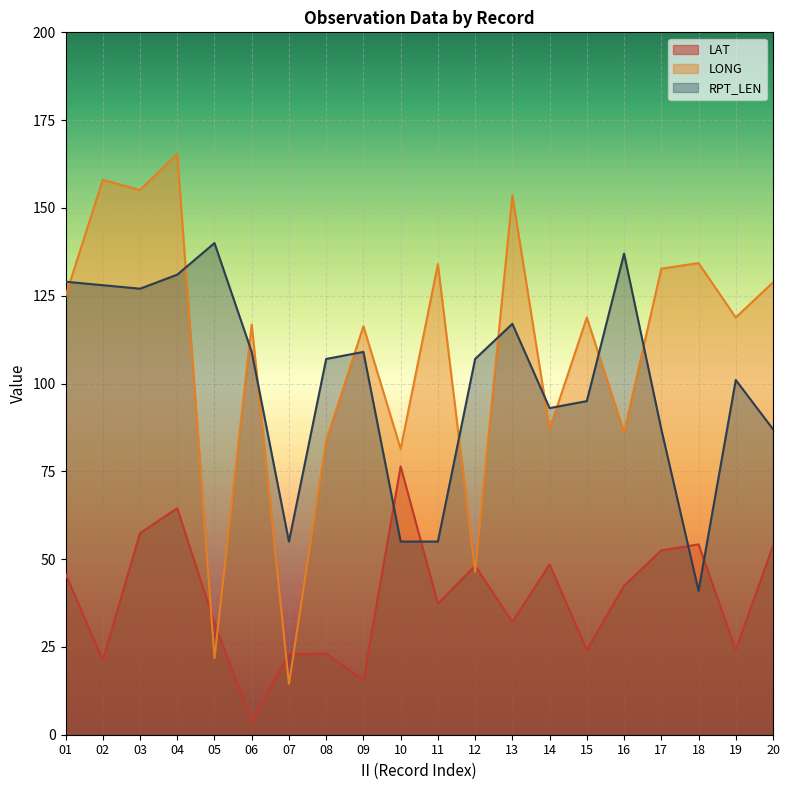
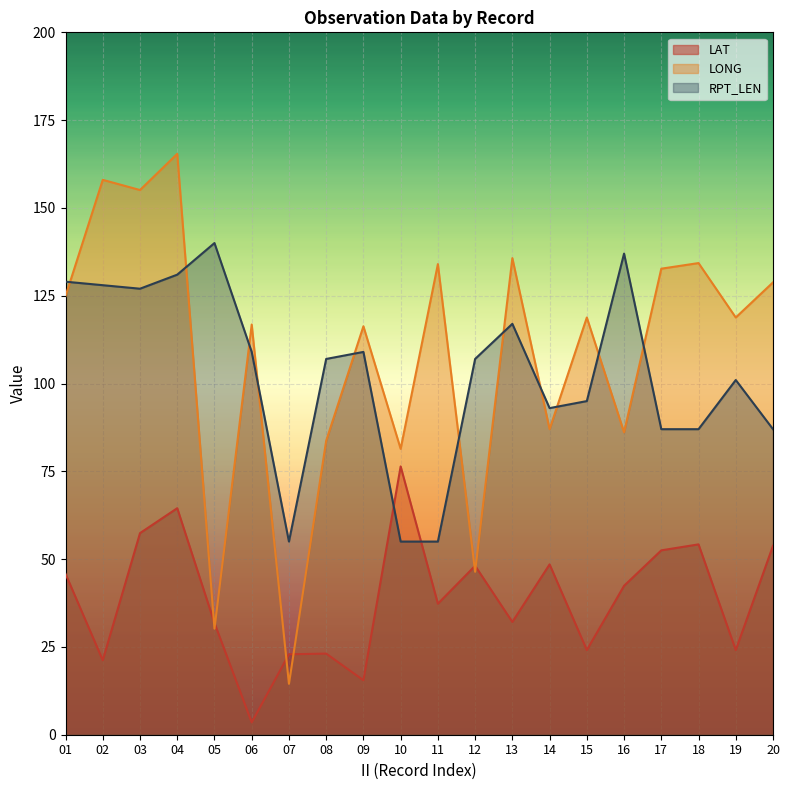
  {
    "LAT": {
      "01": 46,
      "02": 21,
      "03": 57,
      "04": 65,
      "05": 32,
      "06": 4,
      "07": 23,
      "08": 23,
      "09": 16,
      "10": 76,
      "11": 37,
      "12": 48,
      "13": 32,
      "14": 49,
      "15": 24,
      "16": 42,
      "17": 53,
      "18": 54,
      "19": 24,
      "20": 54
    },
    "LONG": {
      "01": 125,
      "02": 158,
      "03": 155,
      "04": 165,
-     "05": 22,
+     "05": 30,
      "06": 117,
      "07": 15,
      "08": 84,
      "09": 116,
      "10": 81,
      "11": 134,
      "12": 46,
-     "13": 154,
+     "13": 136,
      "14": 87,
      "15": 119,
      "16": 86,
      "17": 133,
      "18": 134,
      "19": 119,
      "20": 129
    },
    "RPT_LEN": {
      "01": 129,
      "02": 128,
      "03": 127,
      "04": 131,
      "05": 140,
      "06": 109,
      "07": 55,
      "08": 107,
      "09": 109,
      "10": 55,
      "11": 55,
      "12": 107,
      "13": 117,
      "14": 93,
      "15": 95,
      "16": 137,
      "17": 87,
-     "18": 41,
+     "18": 87,
      "19": 101,
      "20": 87
    }
  }
